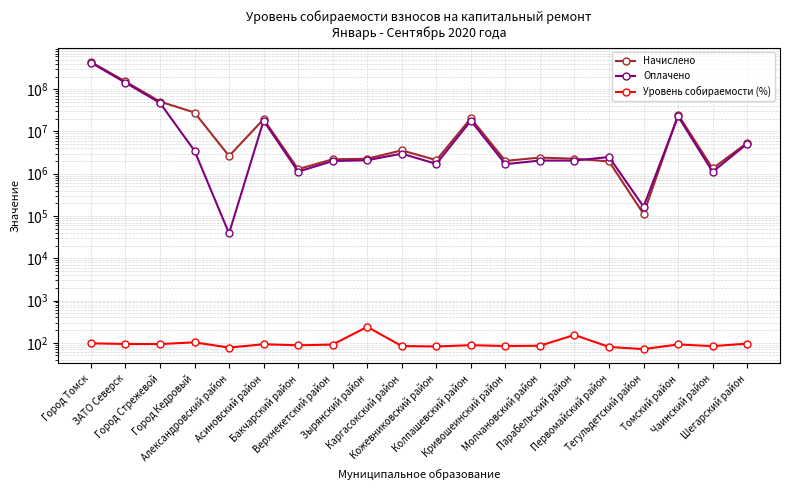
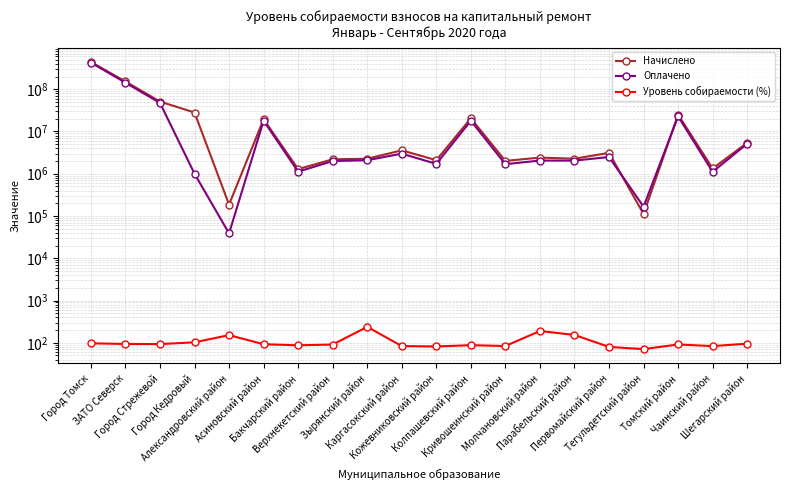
  {
    "Начислено": {
      "Город Кедровый": 30000000,
-     "Александровский район": 3000000,
+     "Александровский район": 200000,
      "Бакчарский район": 1300000,
      "Каргасокский район": 4000000,
      "Кожевниковский район": 2000000,
      "Кривошеинский район": 2000000,
      "Молчановский район": 2000000,
-     "Первомайский район": 2000000,
+     "Первомайский район": 3000000,
      "Тегульдетский район": 110000,
      "Чаинский район": 1300000
    },
    "Оплачено": {
-     "Город Кедровый": 4000000,
+     "Город Кедровый": 1000000,
      "Александровский район": 40000,
      "Бакчарский район": 1100000,
      "Каргасокский район": 3000000,
      "Кожевниковский район": 1700000,
      "Кривошеинский район": 1700000,
      "Молчановский район": 2000000,
      "Первомайский район": 2000000,
      "Тегульдетский район": 170000,
      "Чаинский район": 1100000
    },
    "Уровень собираемости (%)": {
      "Город Томск": 100,
      "ЗАТО Северск": 90,
      "Город Стрежевой": 90,
      "Город Кедровый": 100,
-     "Александровский район": 80,
+     "Александровский район": 150,
      "Асиновский район": 90,
      "Бакчарский район": 90,
      "Верхнекетский район": 90,
      "Зырянский район": 200,
      "Каргасокский район": 80,
      "Кожевниковский район": 80,
      "Колпашевский район": 90,
      "Кривошеинский район": 80,
-     "Молчановский район": 90,
+     "Молчановский район": 200,
      "Парабельский район": 150,
      "Первомайский район": 80,
      "Тегульдетский район": 70,
      "Томский район": 90,
      "Чаинский район": 80,
      "Шегарский район": 100
    }
  }
